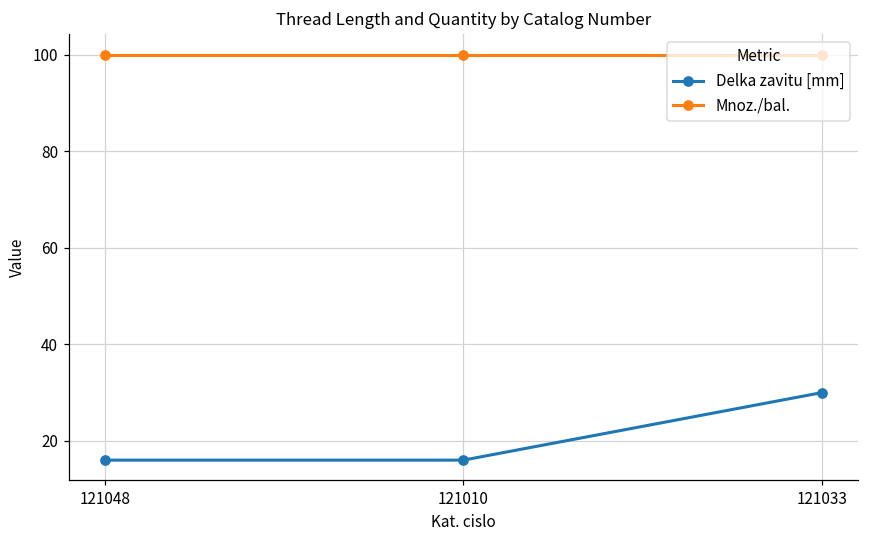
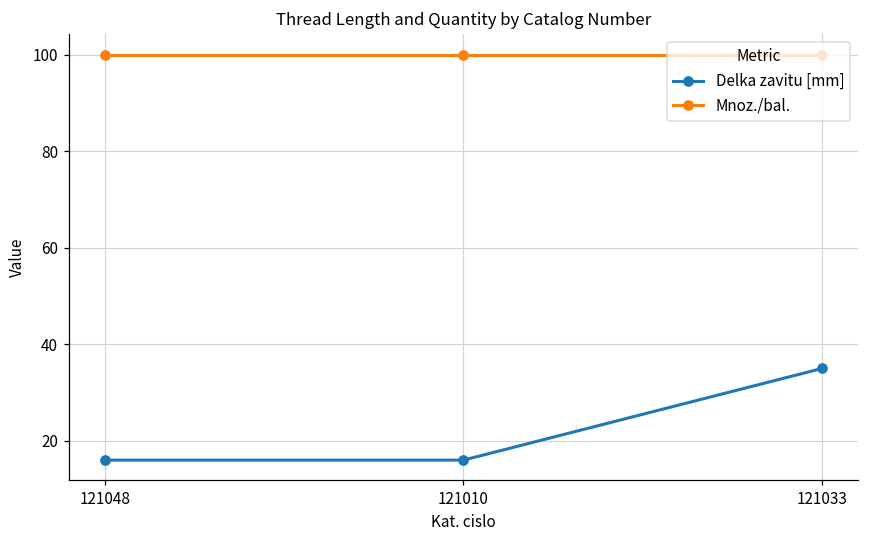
  {
    "Delka zavitu [mm]": {
      "121048": 16,
      "121010": 16,
-     "121033": 30
+     "121033": 35
    },
    "Mnoz./bal.": {
      "121048": 100,
      "121010": 100
    }
  }
